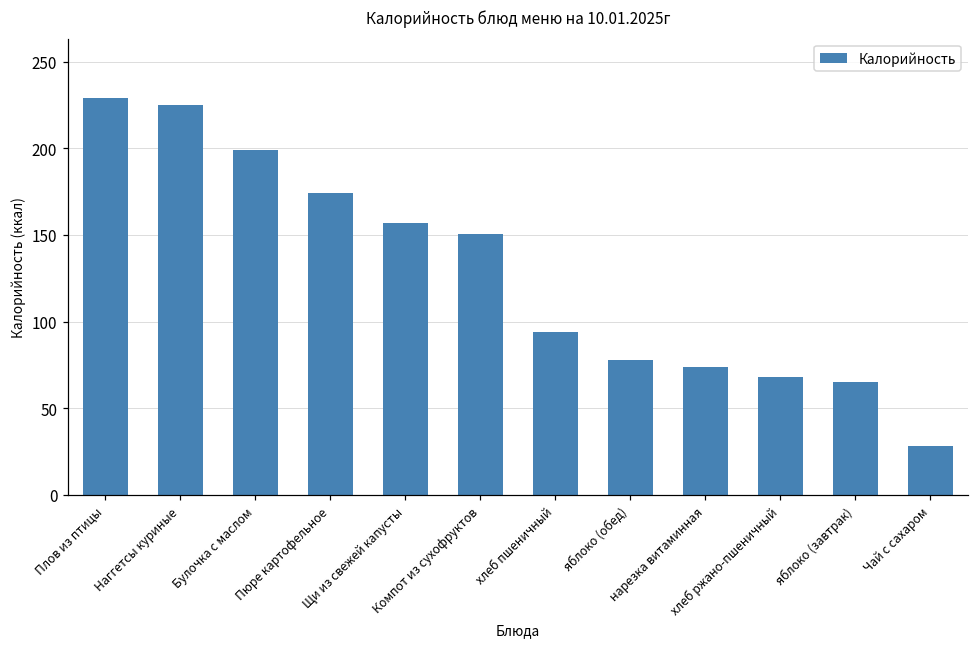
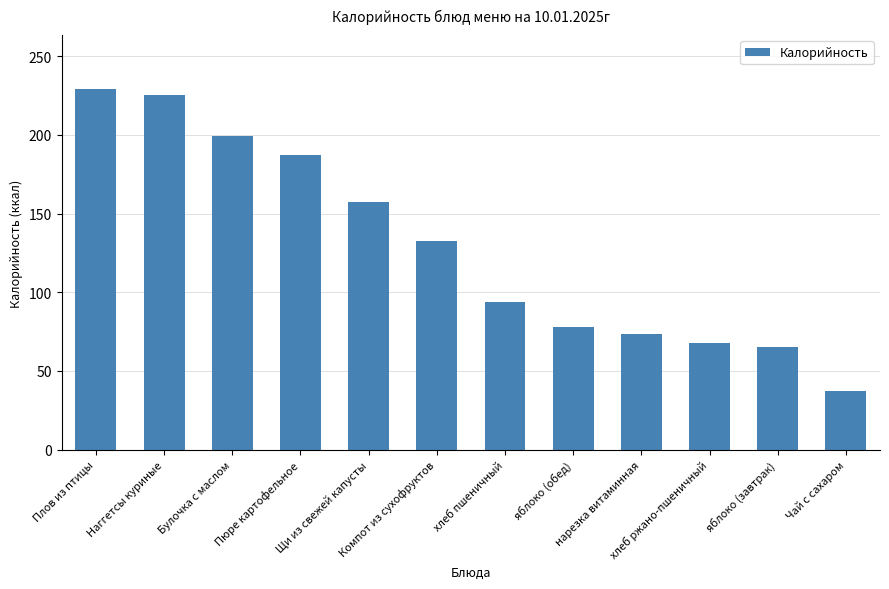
  {
    "Плов из птицы": 229,
    "Наггетсы куриные": 225,
    "Булочка с маслом": 199,
-   "Пюре картофельное": 174,
+   "Пюре картофельное": 187,
    "Щи из свежей капусты": 157,
-   "Компот из сухофруктов": 151,
+   "Компот из сухофруктов": 133,
    "хлеб пшеничный": 94,
    "яблоко (обед)": 78,
    "нарезка витаминная": 74,
    "хлеб ржано-пшеничный": 68,
    "яблоко (завтрак)": 65,
-   "Чай с сахаром": 28
+   "Чай с сахаром": 37
  }
